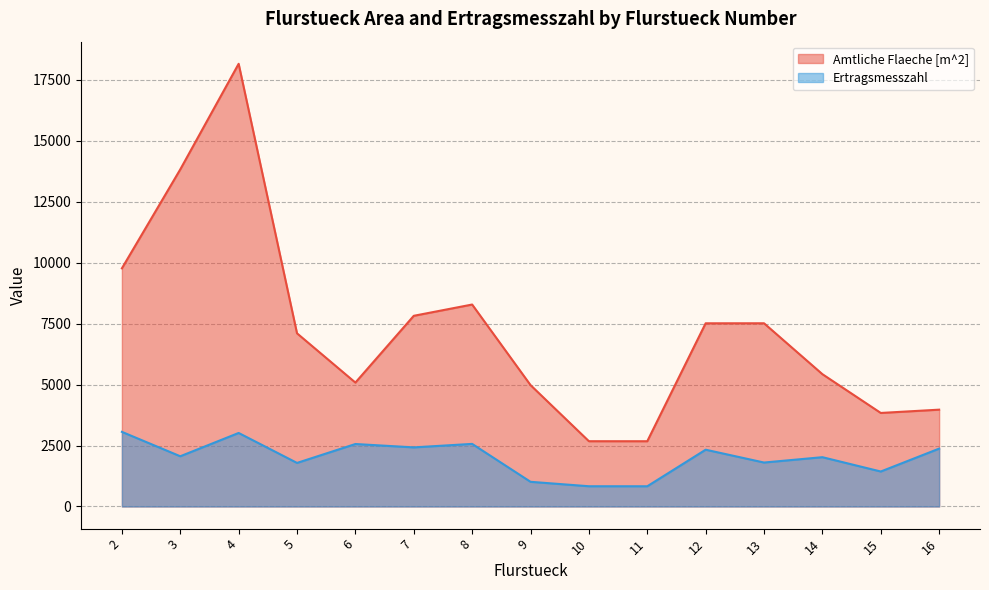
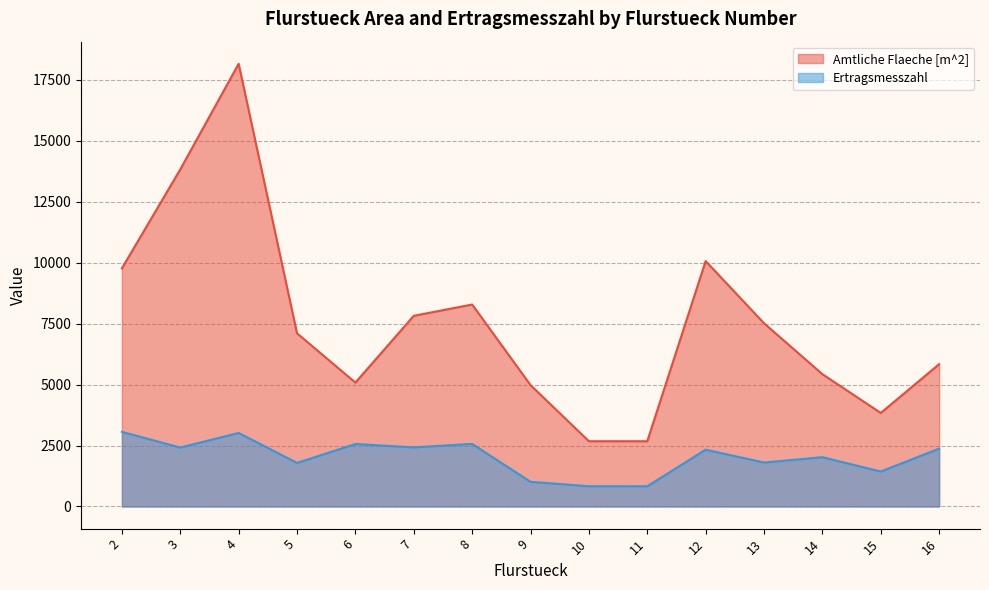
  {
    "Amtliche Flaeche [m^2]": {
      "2": 9800,
      "3": 13800,
      "4": 18100,
      "5": 7100,
      "6": 5100,
      "7": 7800,
      "8": 8300,
      "9": 5000,
      "10": 2700,
      "11": 2700,
-     "12": 7500,
+     "12": 10100,
      "13": 7500,
      "14": 5400,
      "15": 3800,
-     "16": 4000
+     "16": 5800
    },
    "Ertragsmesszahl": {
      "2": 3100,
-     "3": 2100,
+     "3": 2400,
      "4": 3000,
      "5": 1800,
      "6": 2600,
      "7": 2400,
      "8": 2600,
      "9": 1000,
      "10": 800,
      "11": 800,
      "12": 2300,
      "13": 1800,
      "14": 2000,
      "15": 1400,
      "16": 2400
    }
  }
